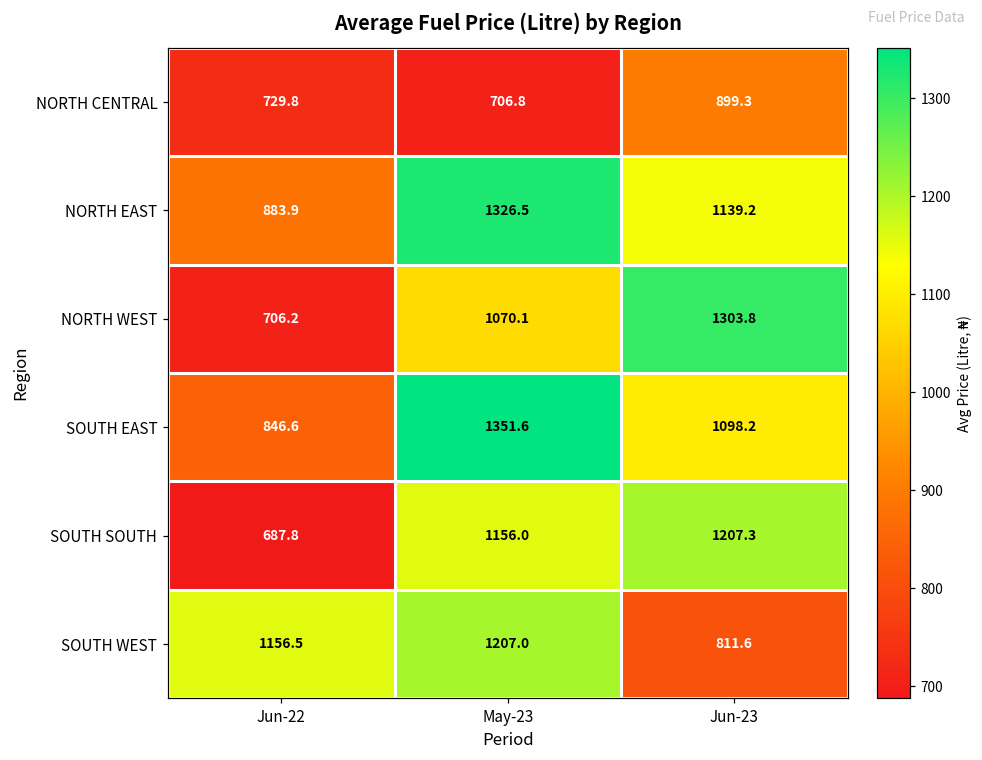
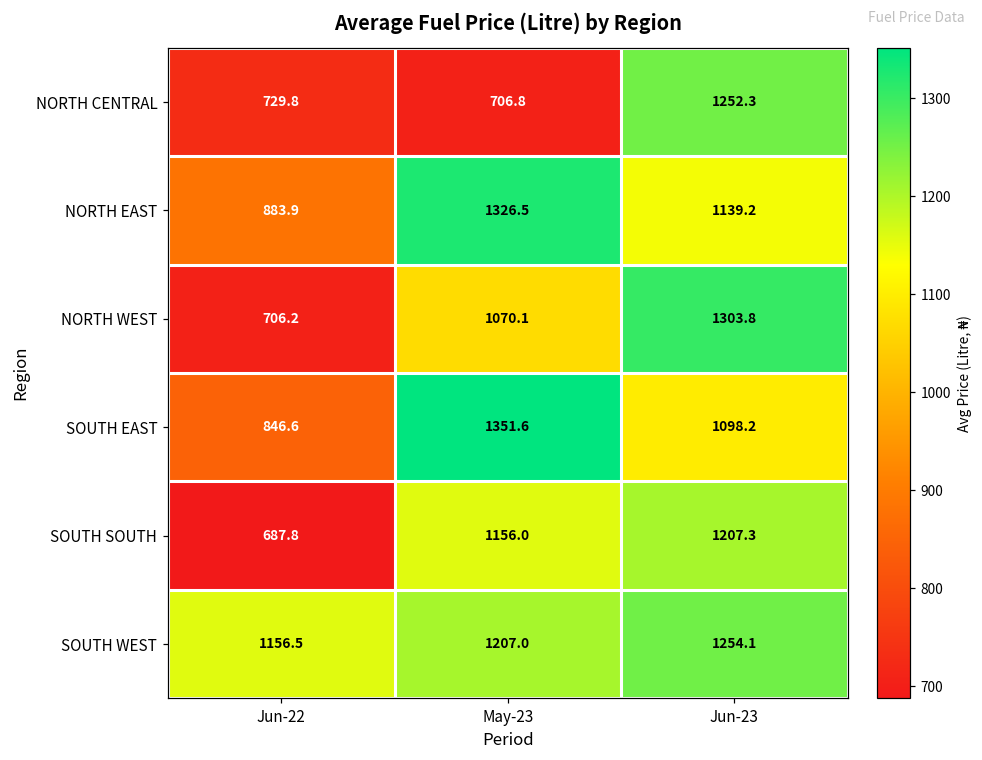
  {
    "NORTH CENTRAL": {
      "Jun-22": 729.8,
      "May-23": 706.8,
-     "Jun-23": 899.3
+     "Jun-23": 1252.3
    },
    "NORTH EAST": {
      "Jun-22": 883.9,
      "May-23": 1326.5,
      "Jun-23": 1139.2
    },
    "NORTH WEST": {
      "Jun-22": 706.2,
      "May-23": 1070.1,
      "Jun-23": 1303.8
    },
    "SOUTH EAST": {
      "Jun-22": 846.6,
      "May-23": 1351.6,
      "Jun-23": 1098.2
    },
    "SOUTH SOUTH": {
      "Jun-22": 687.8,
      "May-23": 1156.0,
      "Jun-23": 1207.3
    },
    "SOUTH WEST": {
      "Jun-22": 1156.5,
      "May-23": 1207.0,
-     "Jun-23": 811.6
+     "Jun-23": 1254.1
    }
  }
